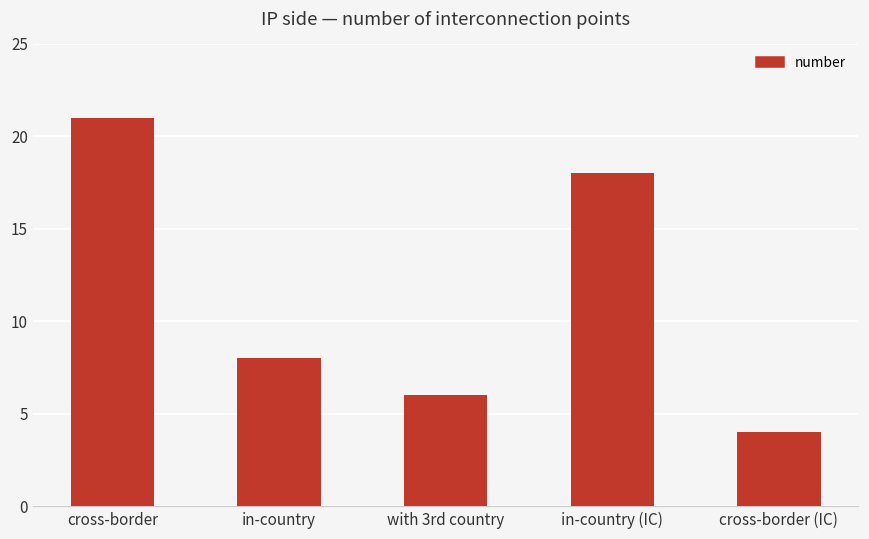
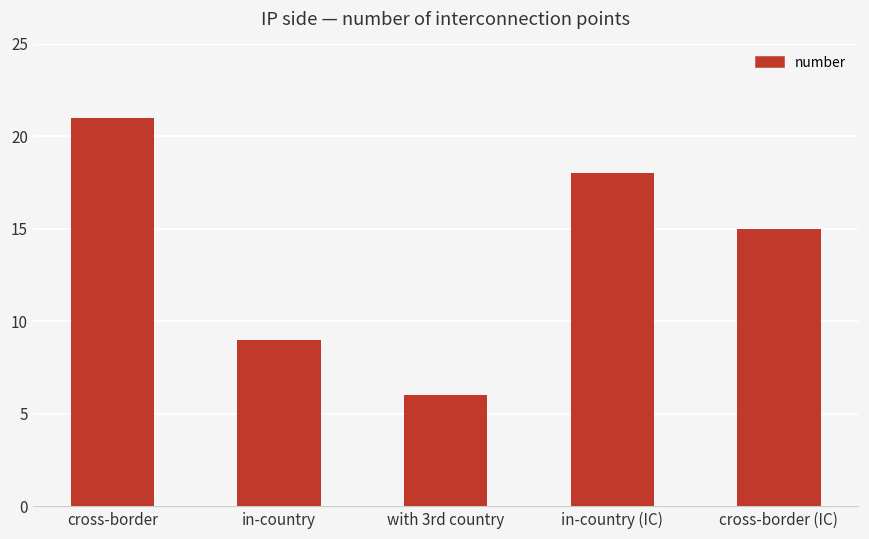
  {
    "cross-border": 21,
-   "in-country": 8,
+   "in-country": 9,
    "with 3rd country": 6,
    "in-country (IC)": 18,
-   "cross-border (IC)": 4
+   "cross-border (IC)": 15
  }
